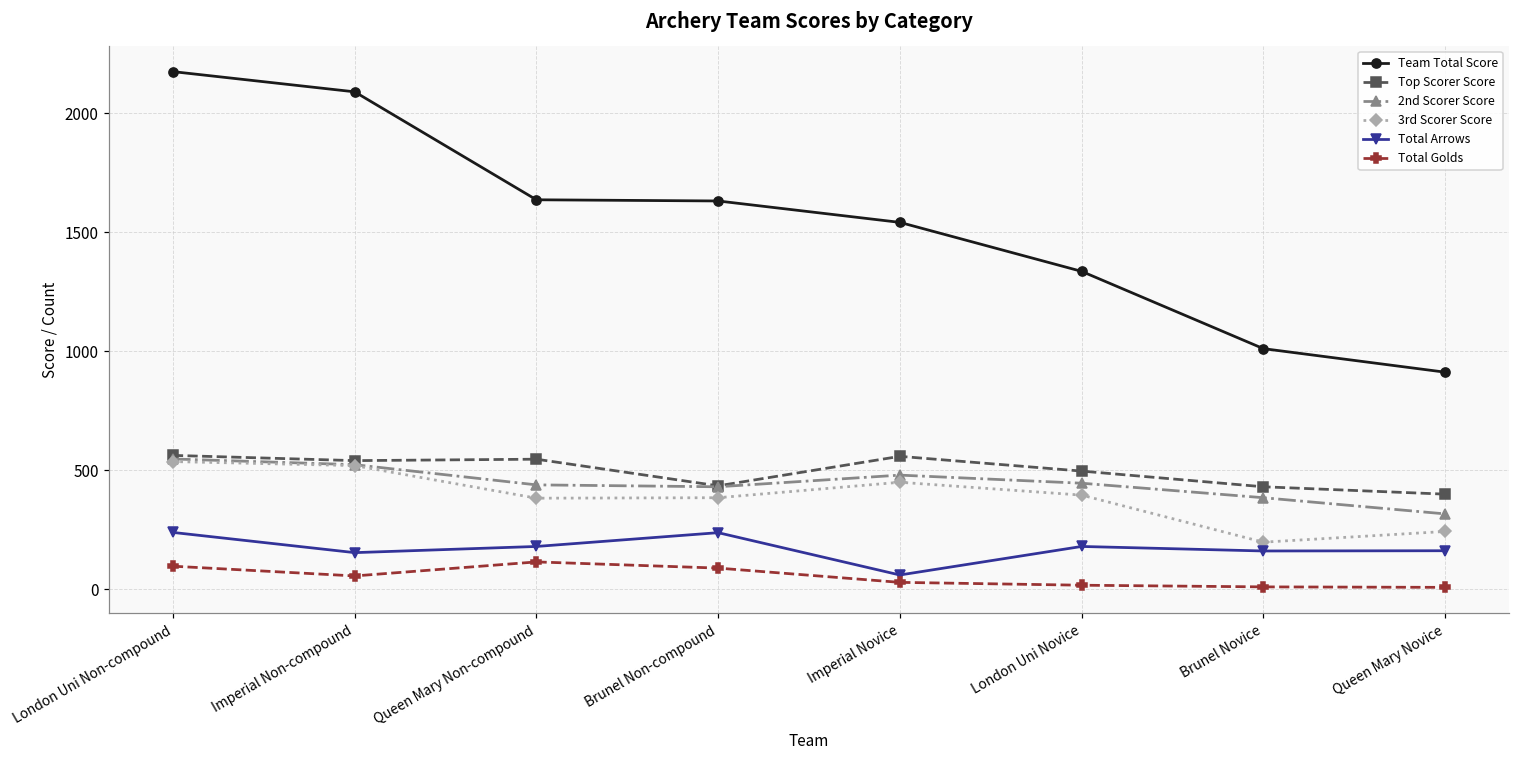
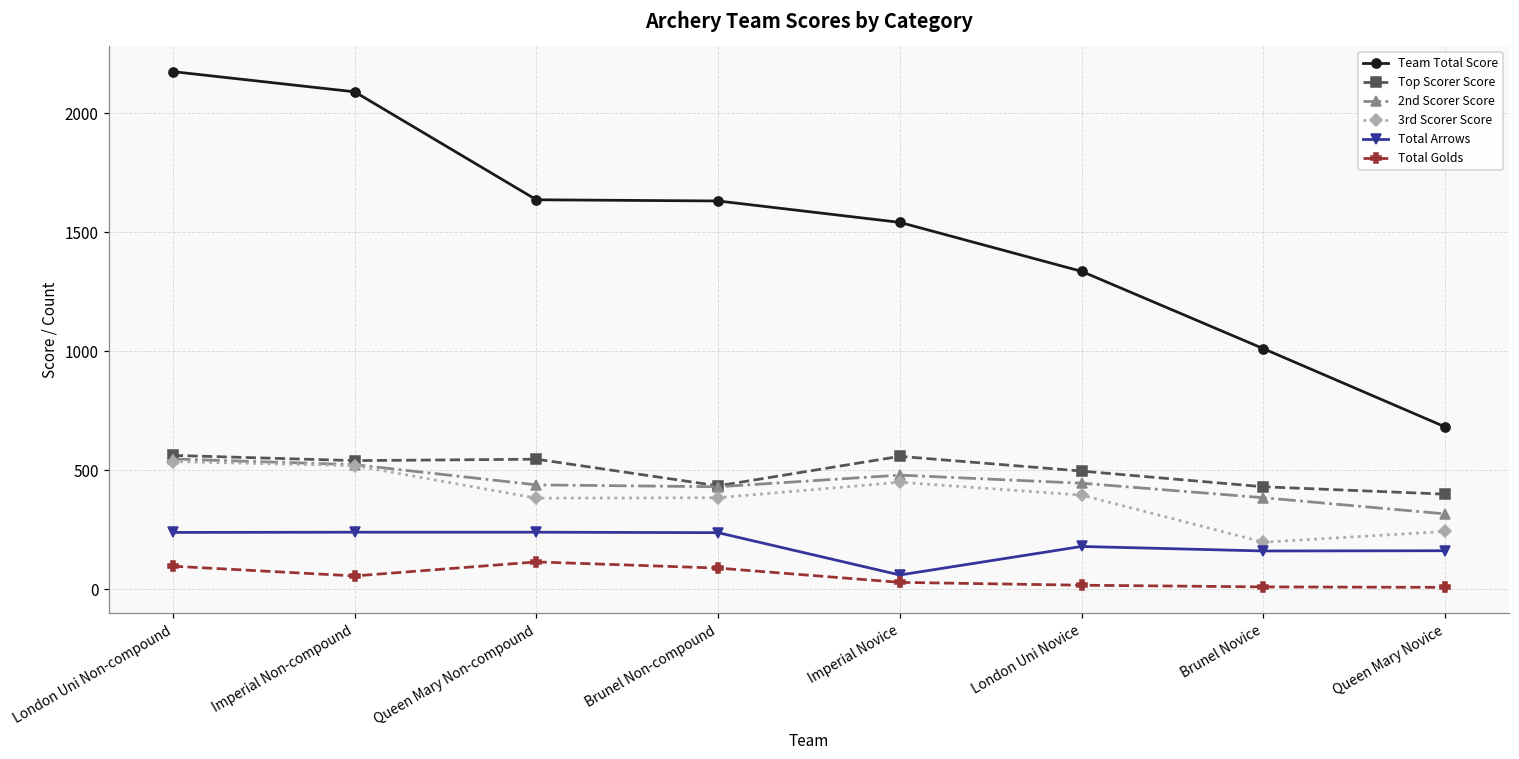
  {
    "Team Total Score": {
      "London Uni Non-compound": 2180,
      "Imperial Non-compound": 2090,
      "Queen Mary Non-compound": 1640,
      "Brunel Non-compound": 1630,
      "Imperial Novice": 1540,
      "London Uni Novice": 1340,
      "Brunel Novice": 1010,
-     "Queen Mary Novice": 910
+     "Queen Mary Novice": 680
    },
    "Top Scorer Score": {
      "London Uni Non-compound": 560,
      "Imperial Non-compound": 540,
      "Queen Mary Non-compound": 550,
      "Imperial Novice": 560,
      "London Uni Novice": 500,
      "Brunel Novice": 430,
      "Queen Mary Novice": 400
    },
    "Total Arrows": {
      "London Uni Non-compound": 240,
-     "Imperial Non-compound": 150,
-     "Queen Mary Non-compound": 180,
+     "Imperial Non-compound": 240,
+     "Queen Mary Non-compound": 240,
      "Brunel Non-compound": 240,
      "Imperial Novice": 60,
      "London Uni Novice": 180,
      "Brunel Novice": 160,
      "Queen Mary Novice": 160
    },
    "Total Golds": {
      "London Uni Non-compound": 100,
      "Imperial Non-compound": 60,
      "Queen Mary Non-compound": 110,
      "Brunel Non-compound": 90,
      "Imperial Novice": 30,
      "London Uni Novice": 20,
      "Brunel Novice": 10,
      "Queen Mary Novice": 10
    }
  }
